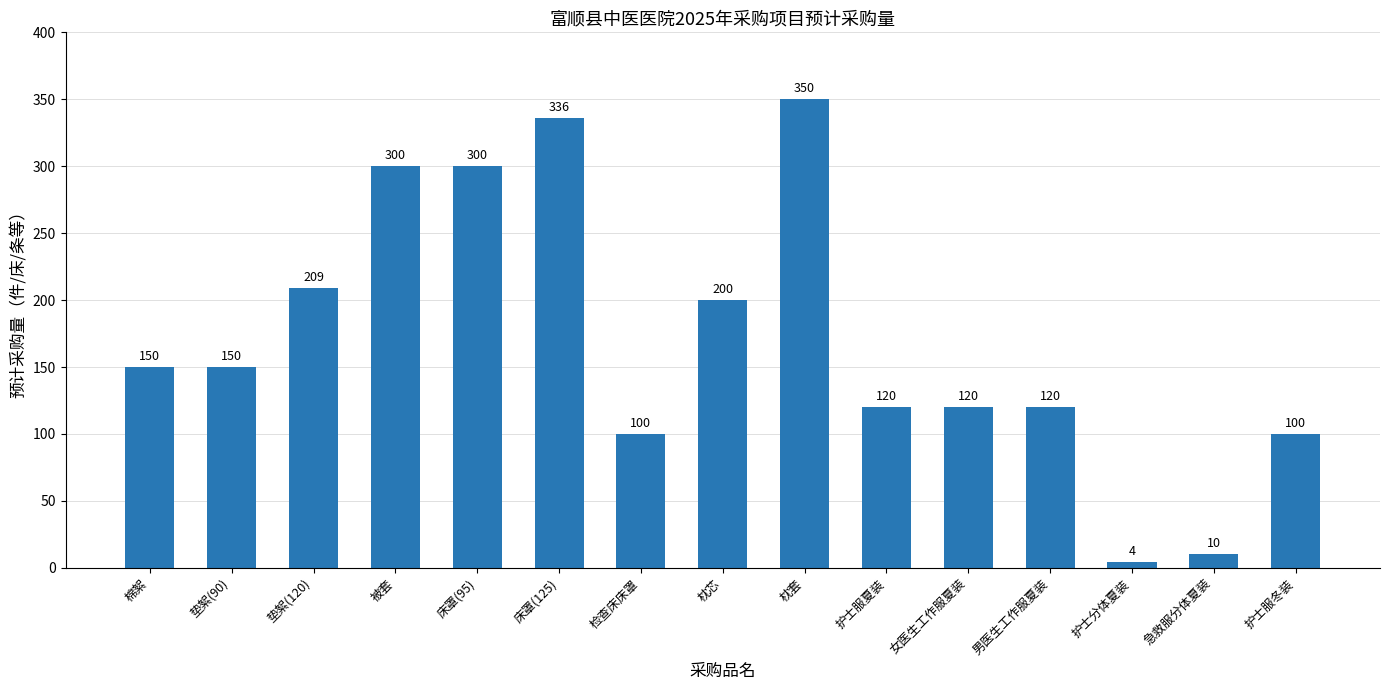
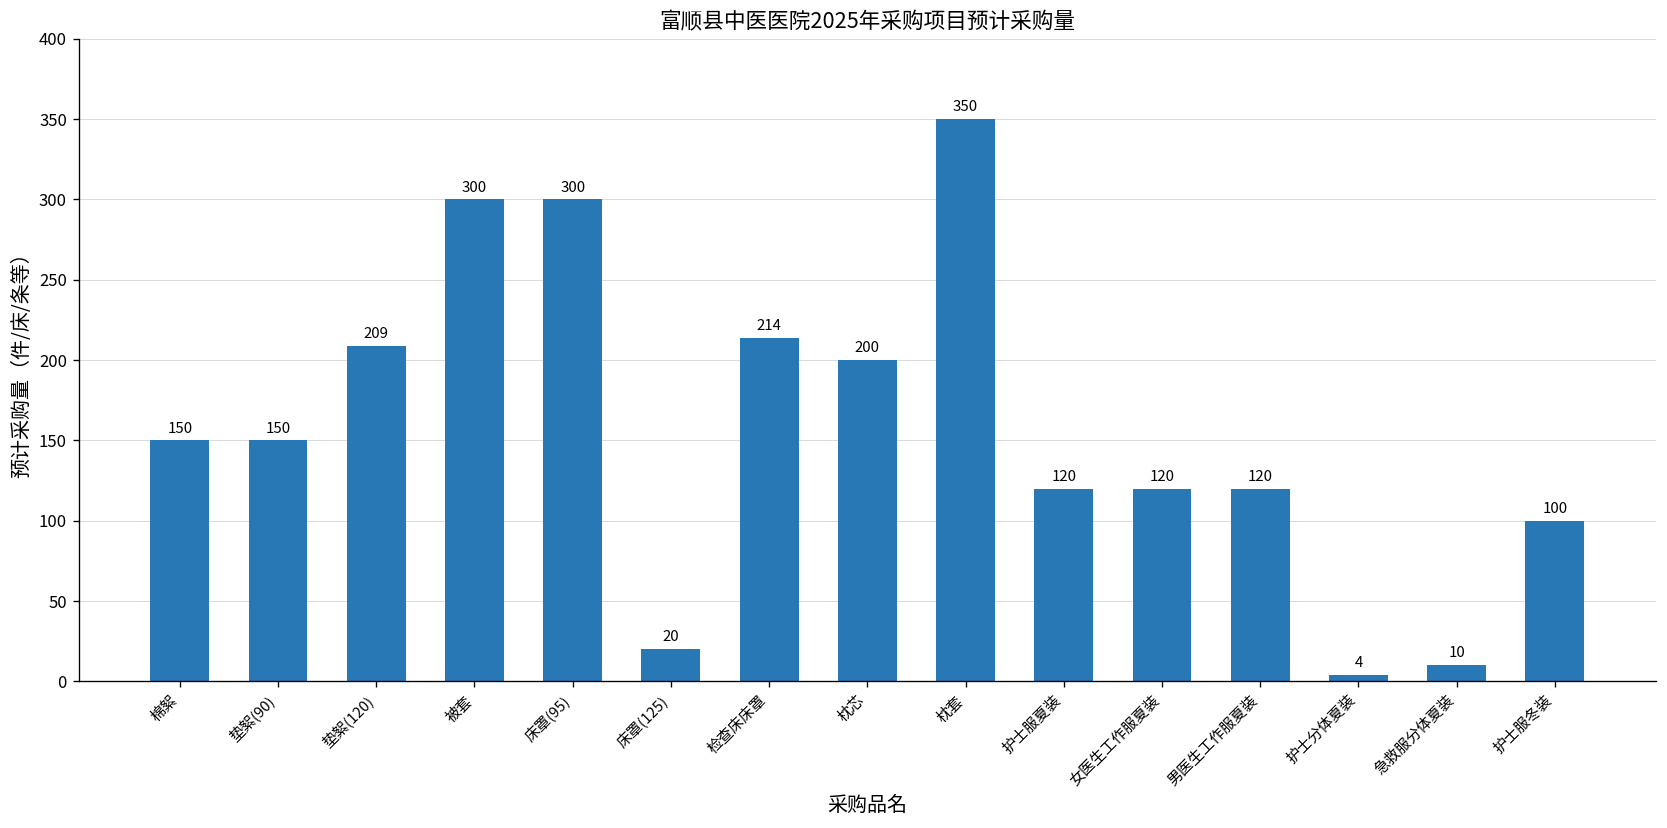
  {
    "棉絮": 150,
    "垫絮(90)": 150,
    "垫絮(120)": 209,
    "被套": 300,
    "床罩(95)": 300,
-   "床罩(125)": 336,
-   "检查床床罩": 100,
+   "床罩(125)": 20,
+   "检查床床罩": 214,
    "枕芯": 200,
    "枕套": 350,
    "护士服夏装": 120,
    "女医生工作服夏装": 120,
    "男医生工作服夏装": 120,
    "护士分体夏装": 4,
    "急救服分体夏装": 10,
    "护士服冬装": 100
  }
